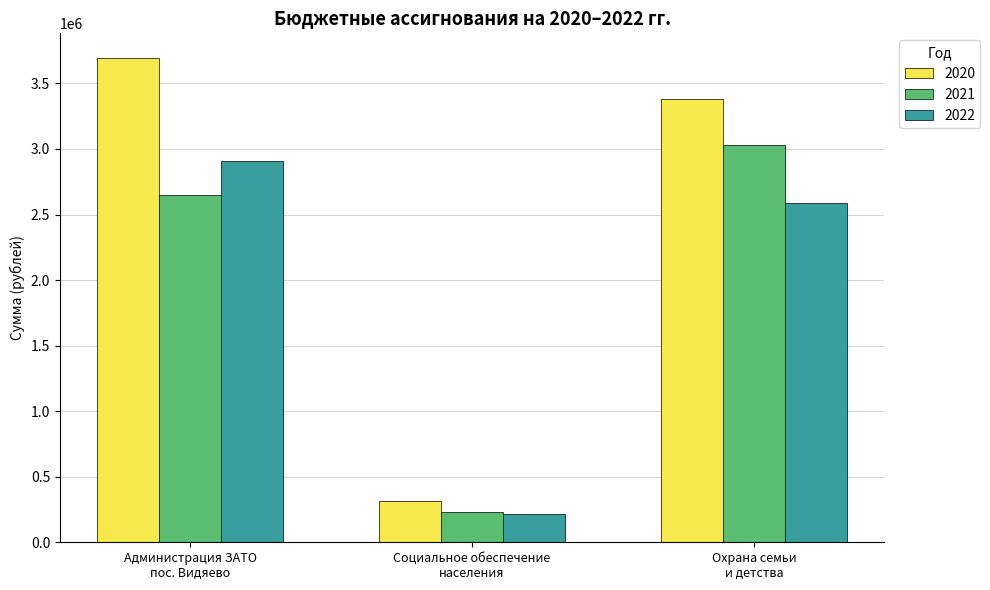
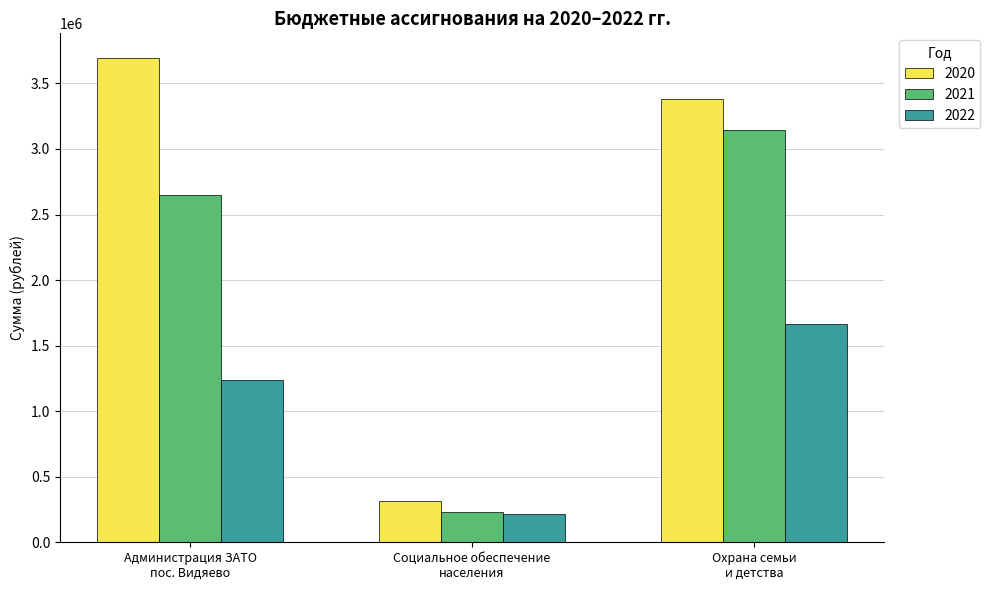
  {
    "2020": {
      "Администрация ЗАТО пос. Видяево": 3700000,
      "Социальное обеспечение населения": 320000,
      "Охрана семьи и детства": 3380000
    },
    "2021": {
      "Администрация ЗАТО пос. Видяево": 2650000,
      "Социальное обеспечение населения": 230000,
-     "Охрана семьи и детства": 3030000
+     "Охрана семьи и детства": 3140000
    },
    "2022": {
-     "Администрация ЗАТО пос. Видяево": 2910000,
+     "Администрация ЗАТО пос. Видяево": 1240000,
      "Социальное обеспечение населения": 220000,
-     "Охрана семьи и детства": 2590000
+     "Охрана семьи и детства": 1670000
    }
  }
